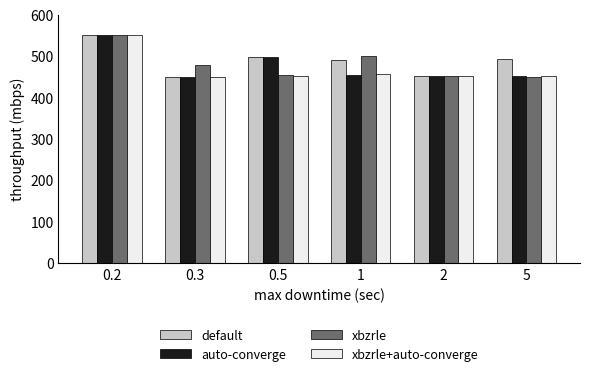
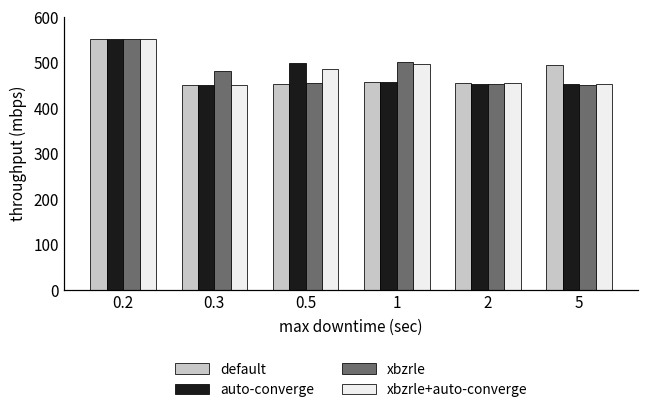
  {
    "default": {
      "0.2": 550,
      "0.3": 450,
-     "0.5": 500,
-     "1": 490,
+     "0.5": 450,
+     "1": 460,
      "2": 450,
      "5": 490
    },
    "auto-converge": {
      "0.2": 550,
      "0.3": 450,
      "0.5": 500,
      "1": 460,
      "2": 450,
      "5": 450
    },
    "xbzrle": {
      "0.2": 550,
      "0.3": 480,
      "0.5": 450,
      "1": 500,
      "2": 450,
      "5": 450
    },
    "xbzrle+auto-converge": {
      "0.2": 550,
      "0.3": 450,
-     "0.5": 450,
-     "1": 460,
+     "0.5": 480,
+     "1": 500,
      "2": 450,
      "5": 450
    }
  }
